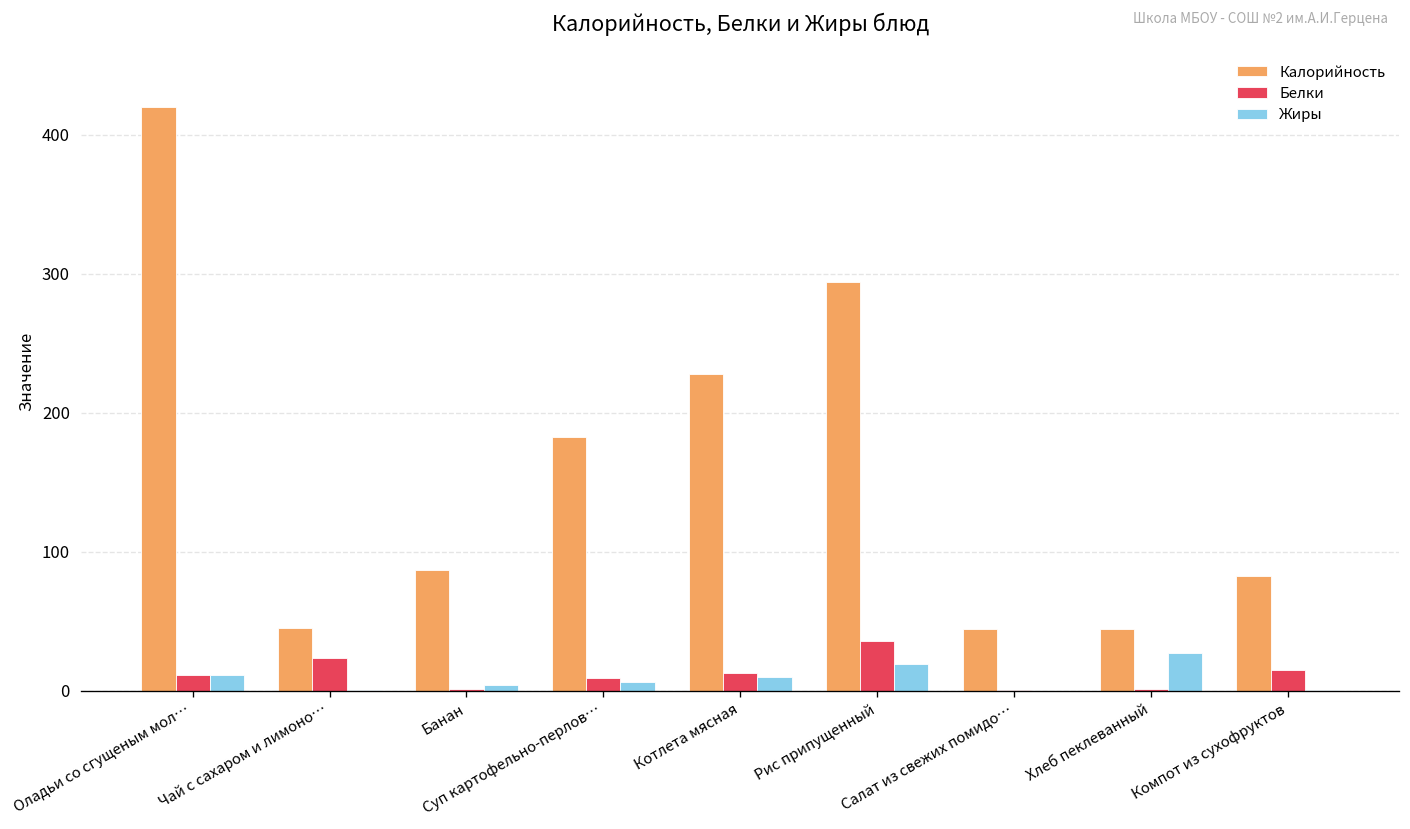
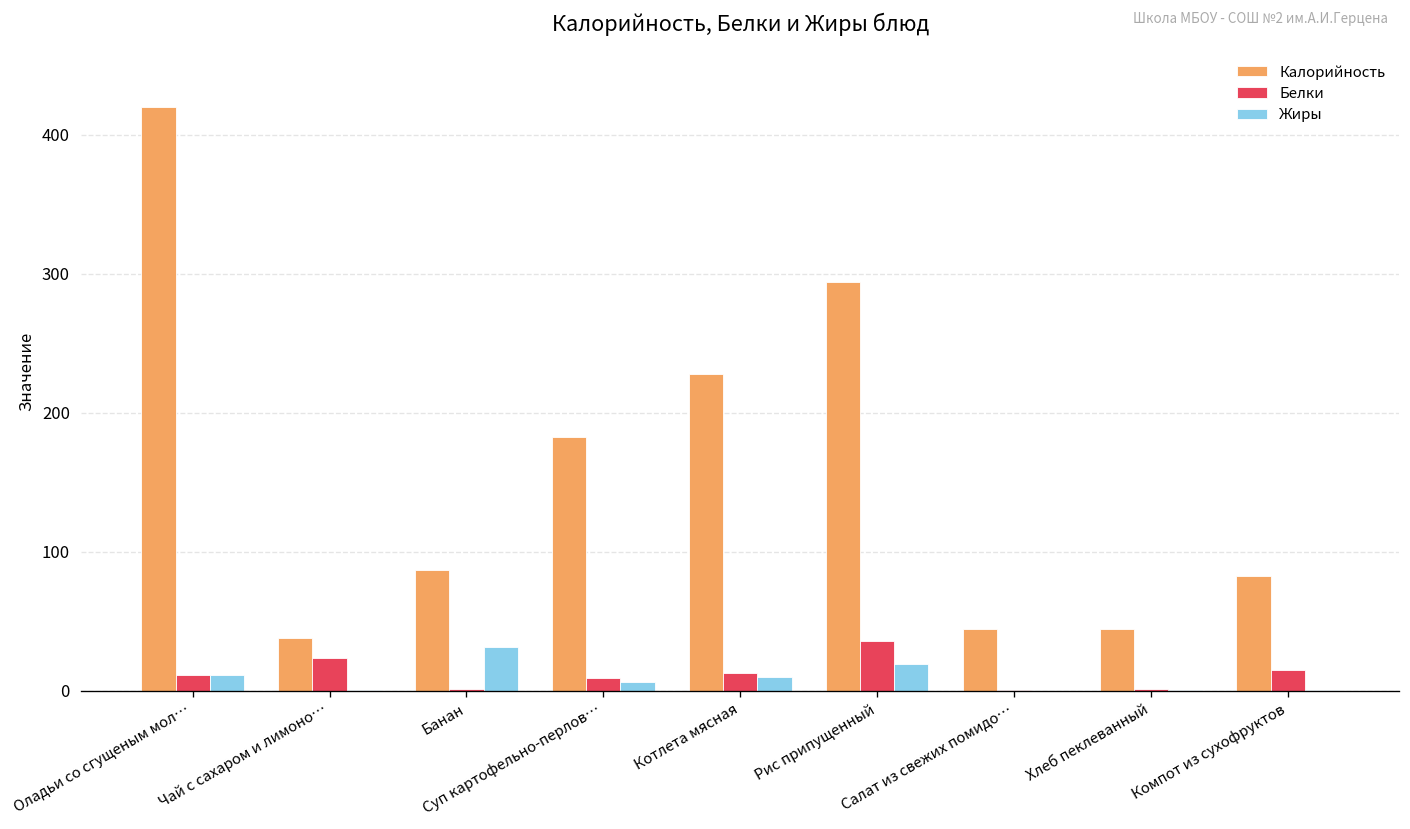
  {
    "Калорийность": {
      "Оладьи со сгущеным мол…": 420,
-     "Чай с сахаром и лимоно…": 45,
+     "Чай с сахаром и лимоно…": 38,
      "Банан": 87,
      "Суп картофельно-перлов…": 182,
      "Котлета мясная": 228,
      "Рис припущенный": 294,
      "Салат из свежих помидо…": 44,
      "Хлеб пеклеванный": 44,
      "Компот из сухофруктов": 83
    },
    "Белки": {
      "Оладьи со сгущеным мол…": 11,
      "Чай с сахаром и лимоно…": 23,
      "Суп картофельно-перлов…": 9,
      "Котлета мясная": 13,
      "Рис припущенный": 35,
      "Компот из сухофруктов": 15
    },
    "Жиры": {
      "Оладьи со сгущеным мол…": 11,
-     "Банан": 4,
+     "Банан": 31,
      "Суп картофельно-перлов…": 6,
      "Котлета мясная": 10,
      "Рис припущенный": 19,
-     "Хлеб пеклеванный": 27
+     "Хлеб пеклеванный": 0
    }
  }
